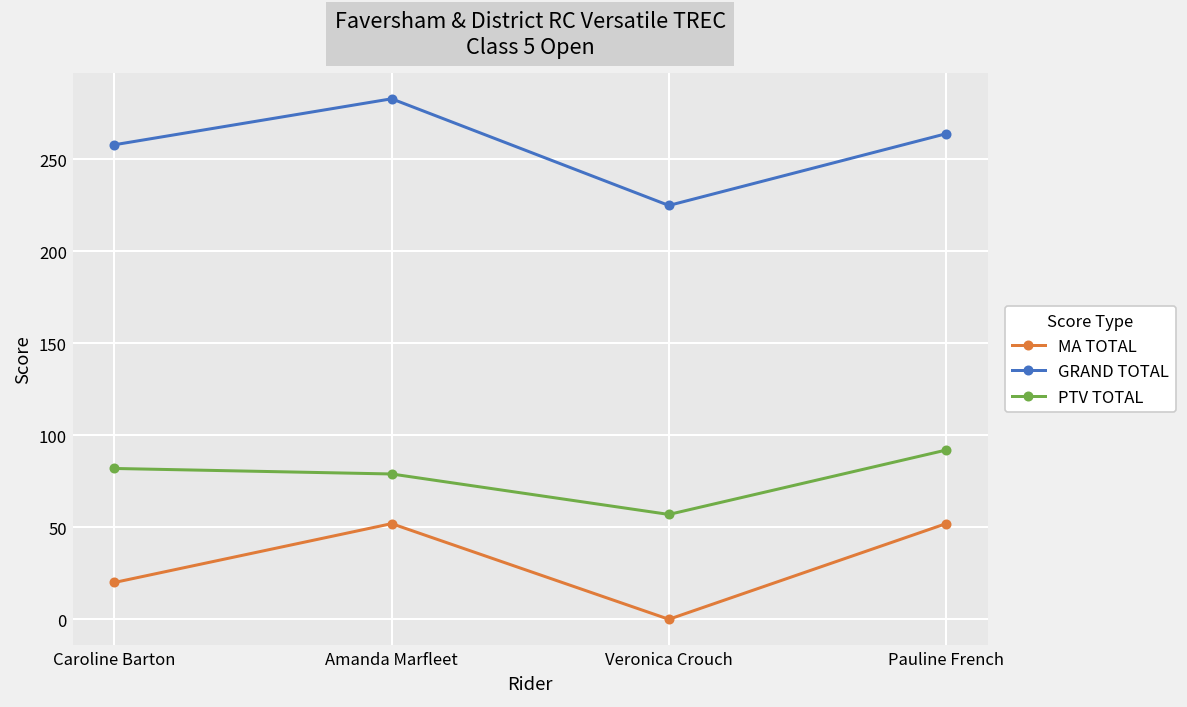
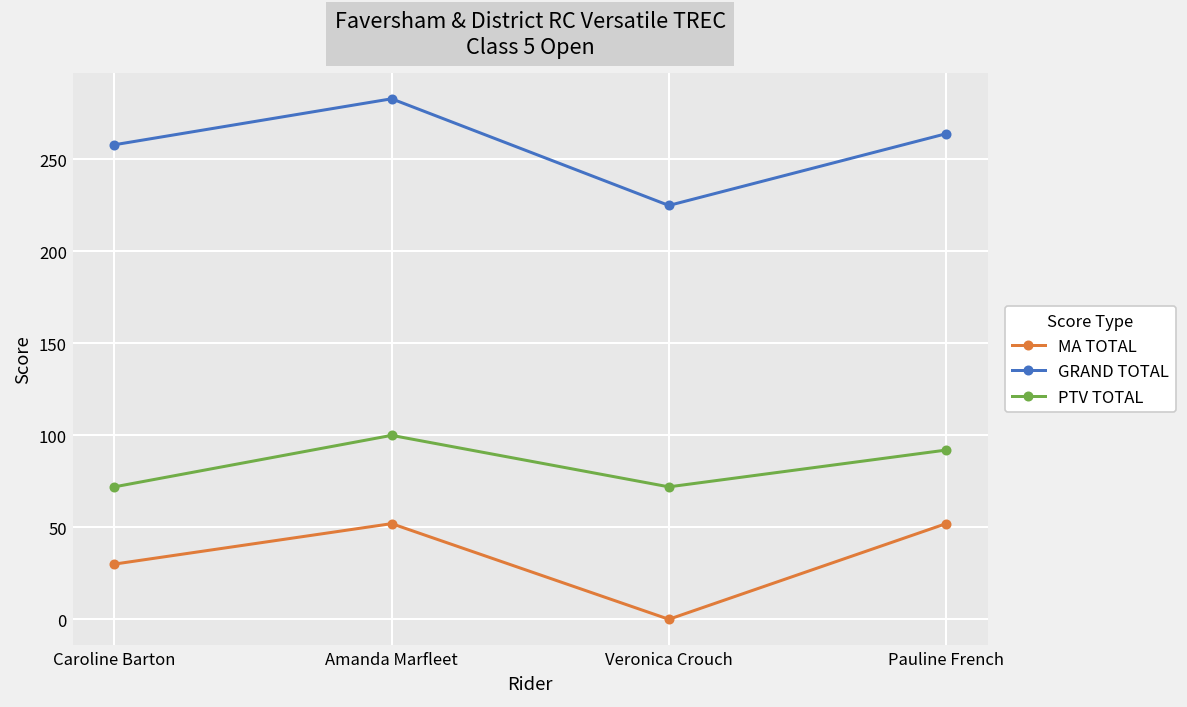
  {
    "MA TOTAL": {
-     "Caroline Barton": 20,
+     "Caroline Barton": 30,
      "Amanda Marfleet": 52,
      "Veronica Crouch": 0,
      "Pauline French": 52
    },
    "GRAND TOTAL": {
      "Caroline Barton": 258,
      "Amanda Marfleet": 283,
      "Veronica Crouch": 225,
      "Pauline French": 264
    },
    "PTV TOTAL": {
-     "Caroline Barton": 82,
-     "Amanda Marfleet": 79,
-     "Veronica Crouch": 57,
+     "Caroline Barton": 72,
+     "Amanda Marfleet": 100,
+     "Veronica Crouch": 72,
      "Pauline French": 92
    }
  }
